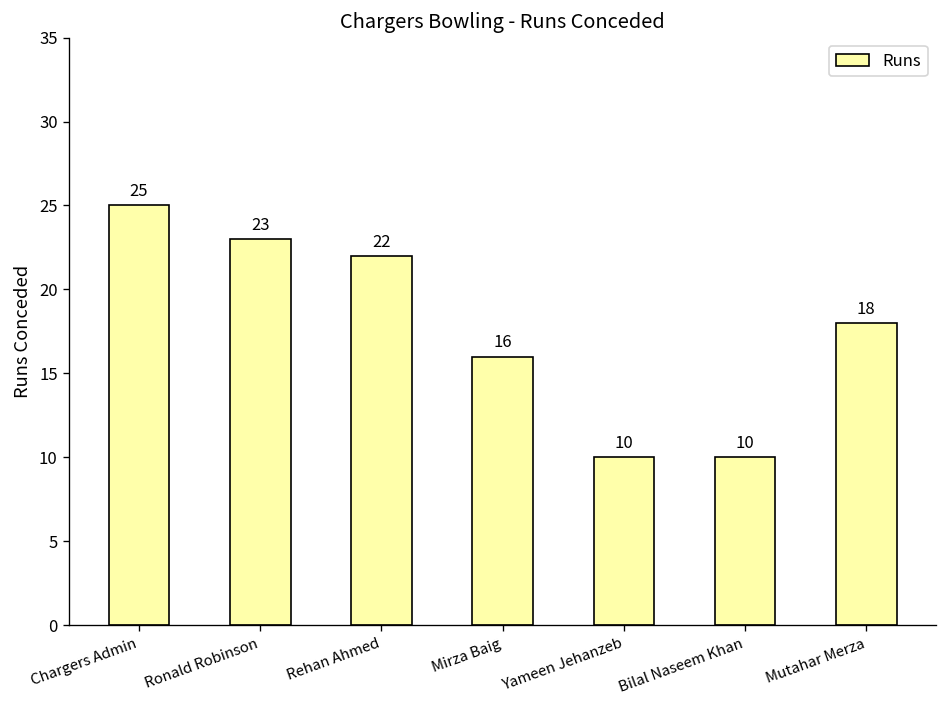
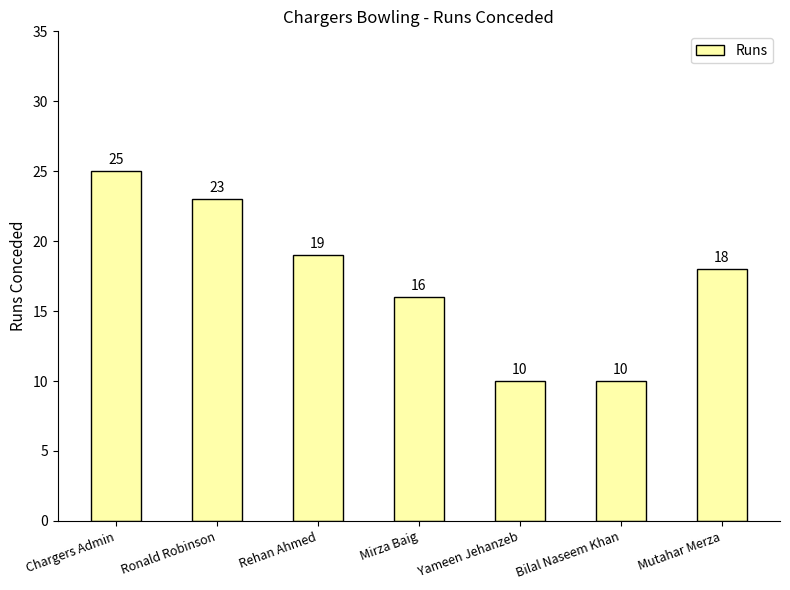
  {
    "Chargers Admin": 25,
    "Ronald Robinson": 23,
-   "Rehan Ahmed": 22,
+   "Rehan Ahmed": 19,
    "Mirza Baig": 16,
    "Yameen Jehanzeb": 10,
    "Bilal Naseem Khan": 10,
    "Mutahar Merza": 18
  }
